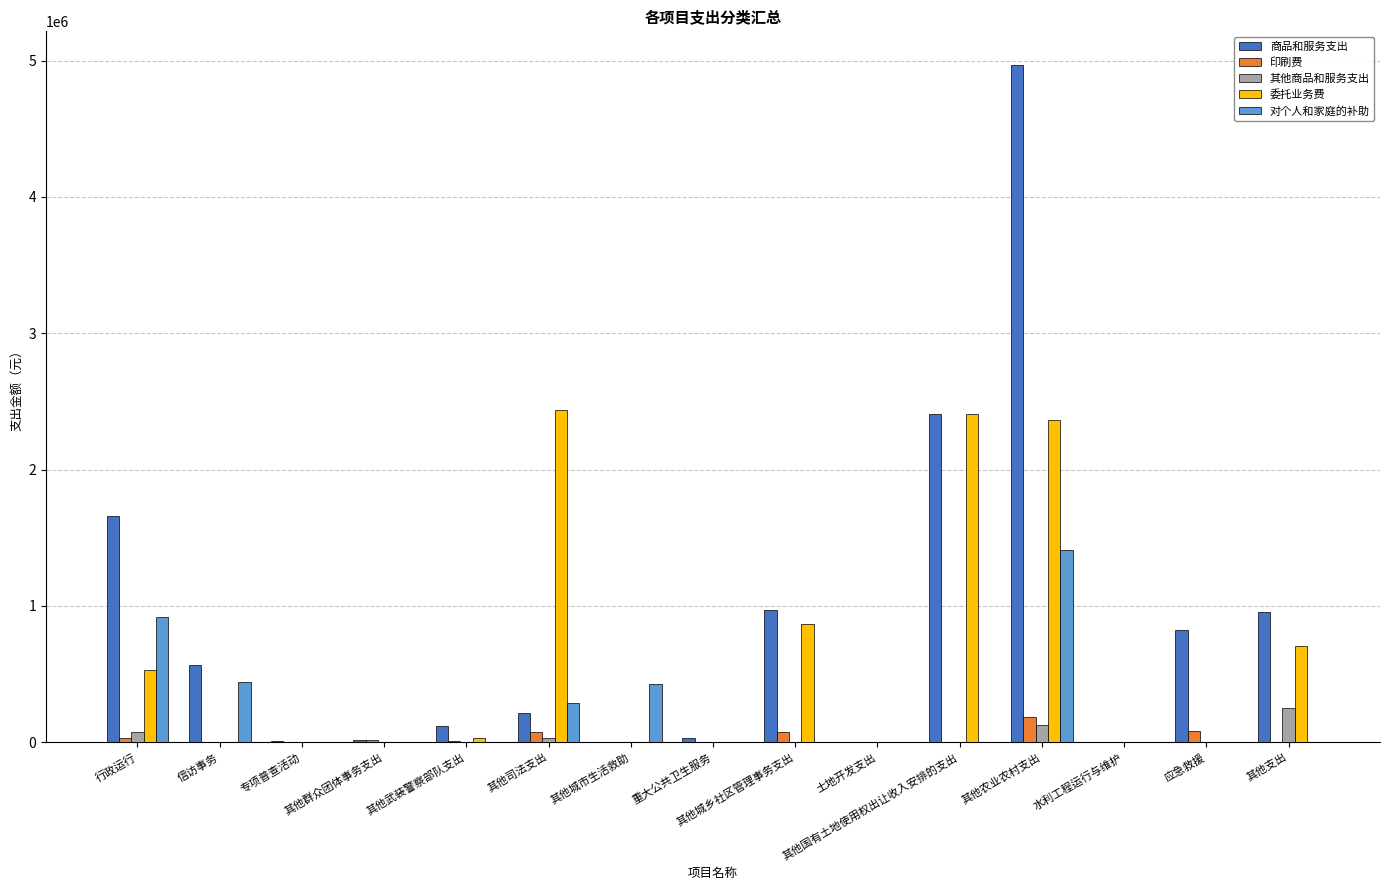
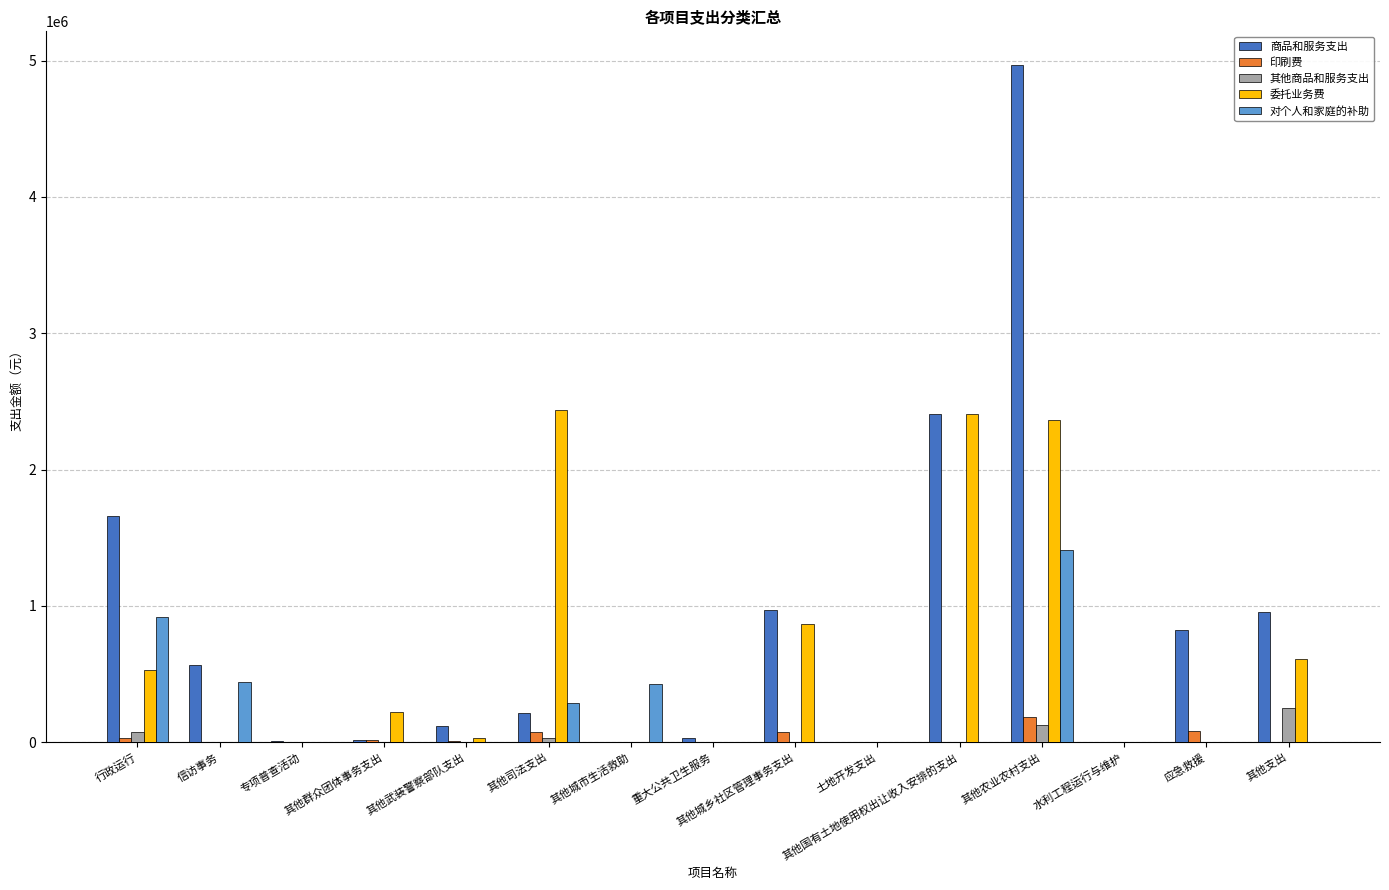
  {
    "印刷费": {
      "行政运行": 30000,
      "信访事务": 0,
      "其他司法支出": 70000,
      "其他城市生活救助": 0,
      "重大公共卫生服务": 0,
      "其他城乡社区管理事务支出": 70000,
      "土地开发支出": 0,
      "其他国有土地使用权出让收入安排的支出": 0,
      "其他农业农村支出": 180000,
      "水利工程运行与维护": 0,
      "应急救援": 80000,
      "其他支出": 0
    },
    "其他商品和服务支出": {
      "行政运行": 70000,
      "信访事务": 0,
      "专项普查活动": 0,
      "其他群众团体事务支出": 0,
      "其他武装警察部队支出": 0,
      "其他司法支出": 30000,
      "其他城市生活救助": 0,
      "重大公共卫生服务": 0,
      "其他城乡社区管理事务支出": 0,
      "土地开发支出": 0,
      "其他国有土地使用权出让收入安排的支出": 0,
      "其他农业农村支出": 130000,
      "水利工程运行与维护": 0,
      "其他支出": 250000
    },
    "委托业务费": {
      "行政运行": 530000,
      "信访事务": 0,
      "专项普查活动": 0,
-     "其他群众团体事务支出": 0,
+     "其他群众团体事务支出": 220000,
      "其他武装警察部队支出": 30000,
      "其他司法支出": 2440000,
      "其他城市生活救助": 0,
      "重大公共卫生服务": 0,
      "其他城乡社区管理事务支出": 870000,
      "土地开发支出": 0,
      "其他国有土地使用权出让收入安排的支出": 2400000,
      "其他农业农村支出": 2360000,
      "水利工程运行与维护": 0,
      "应急救援": 0,
-     "其他支出": 700000
+     "其他支出": 610000
    }
  }
